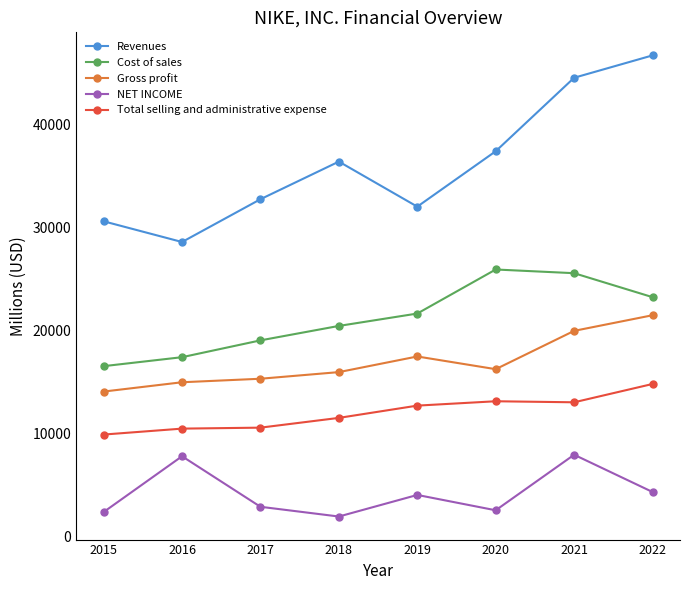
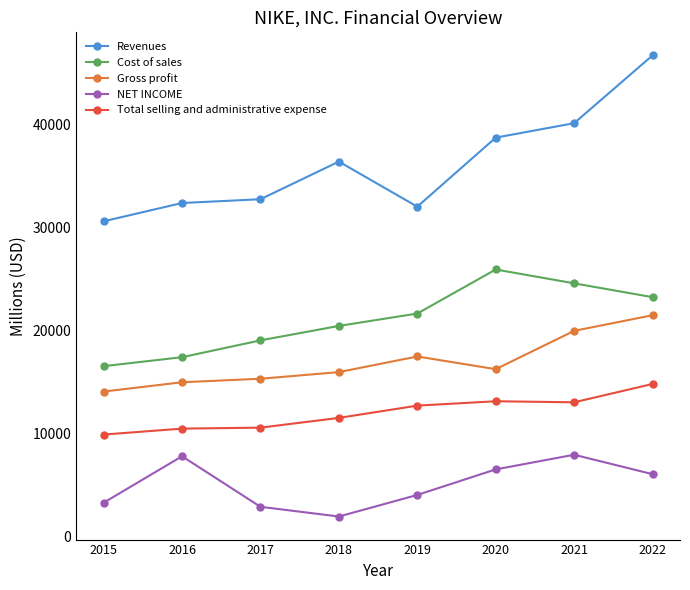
  {
    "Revenues": {
      "2015": 30600,
-     "2016": 28600,
+     "2016": 32400,
      "2017": 32700,
      "2018": 36400,
      "2019": 32000,
-     "2020": 37400,
-     "2021": 44500,
+     "2020": 38700,
+     "2021": 40100,
      "2022": 46700
    },
    "Cost of sales": {
      "2015": 16500,
      "2016": 17400,
      "2017": 19000,
      "2018": 20400,
      "2019": 21600,
      "2020": 25900,
-     "2021": 25600,
+     "2021": 24600,
      "2022": 23200
    },
    "NET INCOME": {
-     "2015": 2400,
+     "2015": 3300,
      "2016": 7800,
      "2017": 2900,
      "2018": 1900,
      "2019": 4000,
-     "2020": 2500,
+     "2020": 6500,
      "2021": 7900,
-     "2022": 4300
+     "2022": 6000
    }
  }
